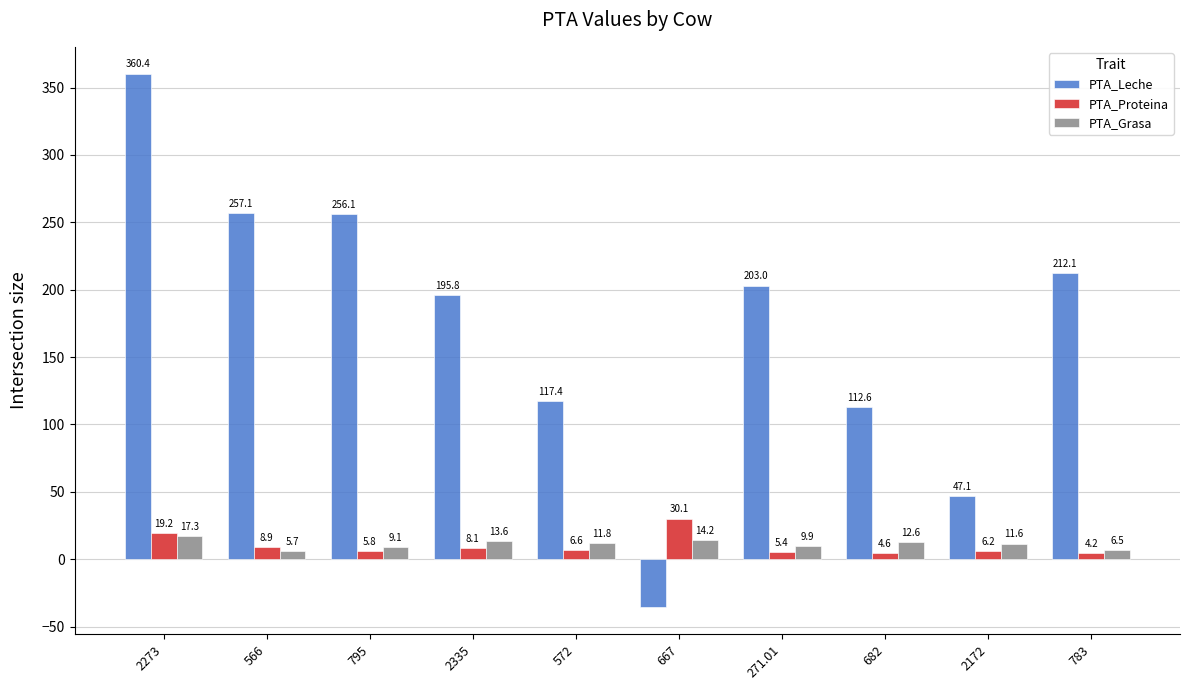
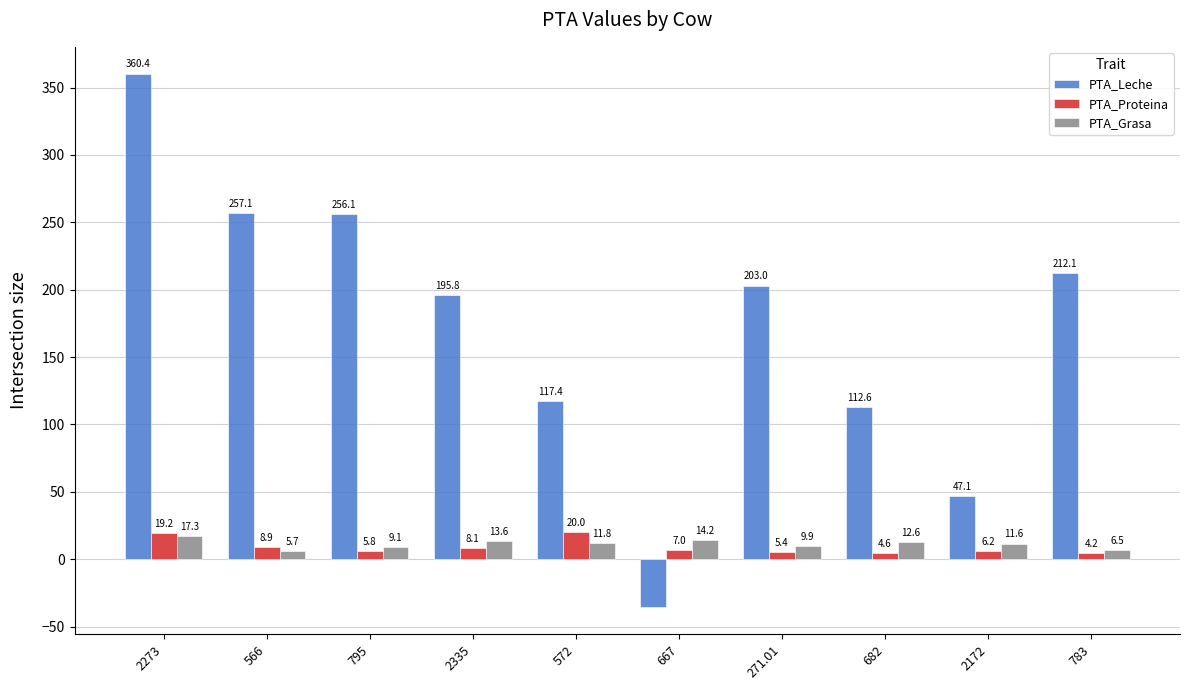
  {
    "PTA_Leche": {
      "2273": 360.4,
      "566": 257.1,
      "795": 256.1,
      "2335": 195.8,
      "572": 117.4,
      "271.01": 203.0,
      "682": 112.6,
      "2172": 47.1,
      "783": 212.1
    },
    "PTA_Proteina": {
      "2273": 19.2,
      "566": 8.9,
      "795": 5.8,
      "2335": 8.1,
-     "572": 6.6,
-     "667": 30.1,
+     "572": 20.0,
+     "667": 7.0,
      "271.01": 5.4,
      "682": 4.6,
      "2172": 6.2,
      "783": 4.2
    },
    "PTA_Grasa": {
      "2273": 17.3,
      "566": 5.7,
      "795": 9.1,
      "2335": 13.6,
      "572": 11.8,
      "667": 14.2,
      "271.01": 9.9,
      "682": 12.6,
      "2172": 11.6,
      "783": 6.5
    }
  }
